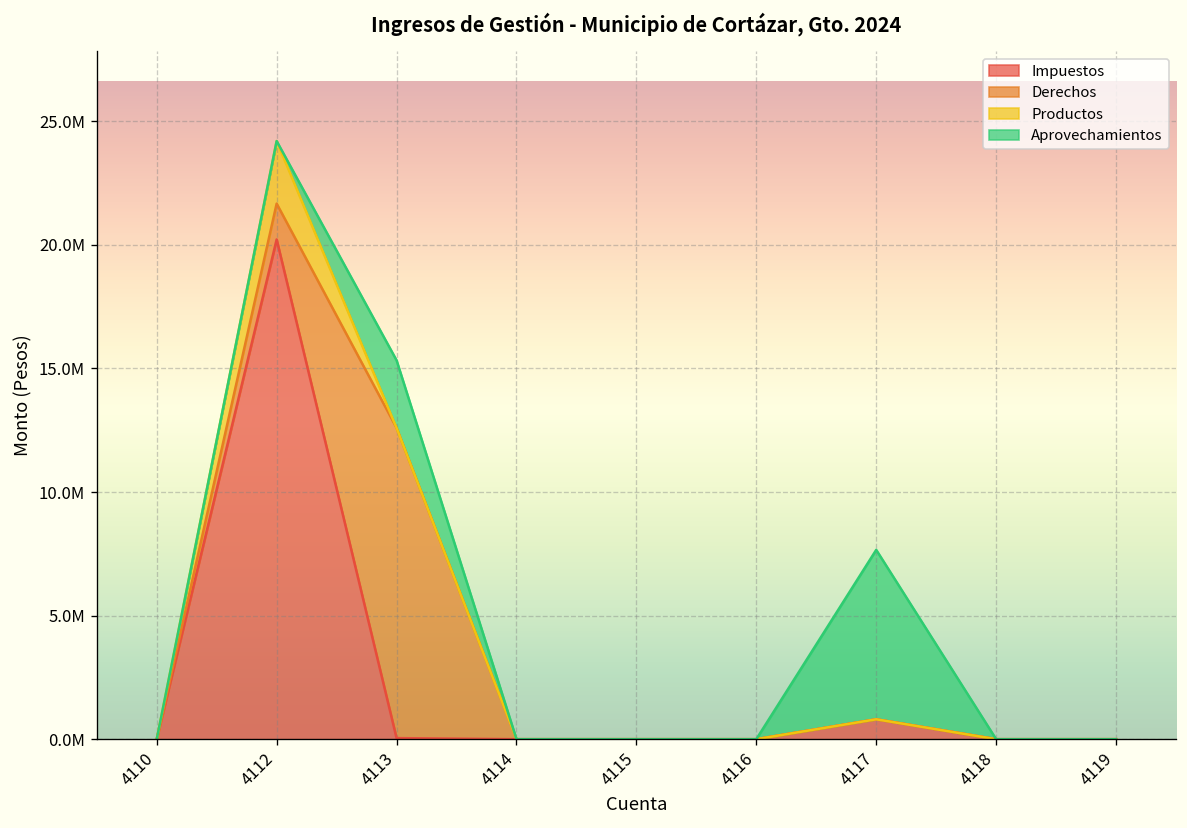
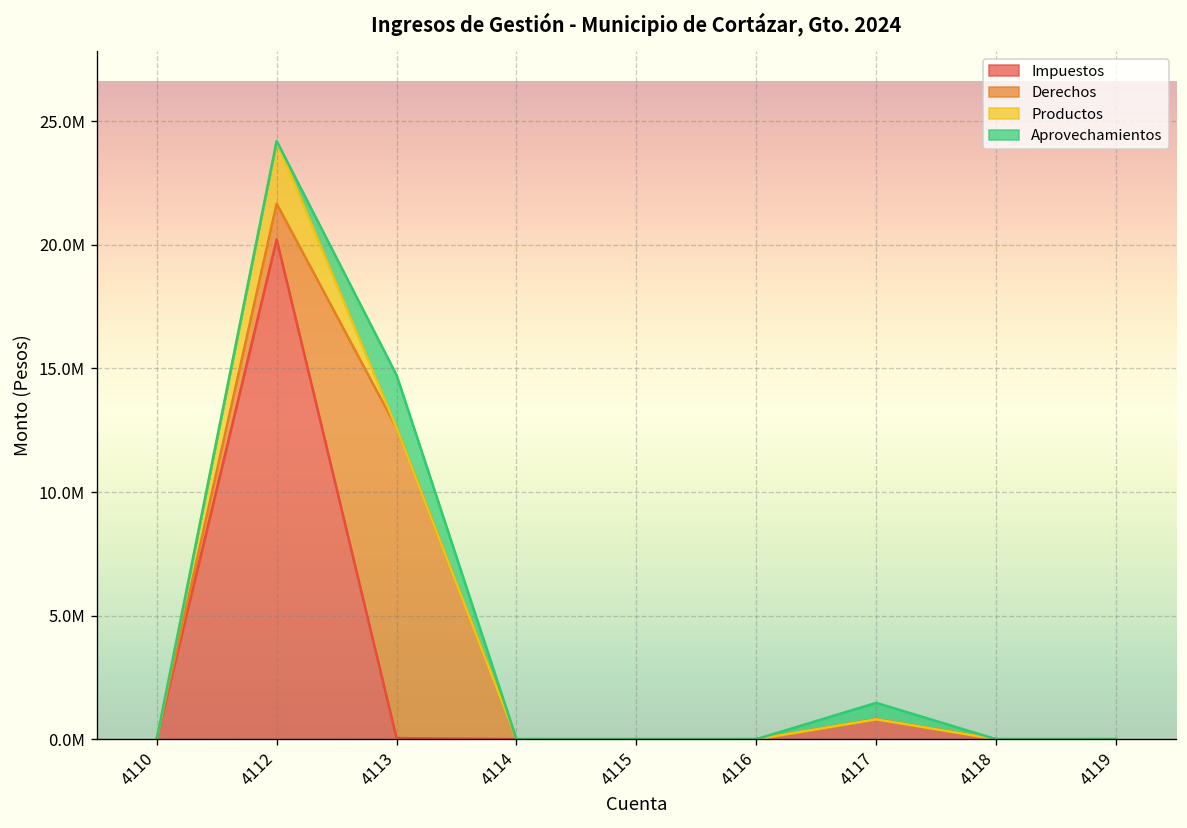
  {
    "Aprovechamientos": {
-     "4113": 2700000,
-     "4117": 6900000
+     "4113": 2100000,
+     "4117": 700000
    }
  }
